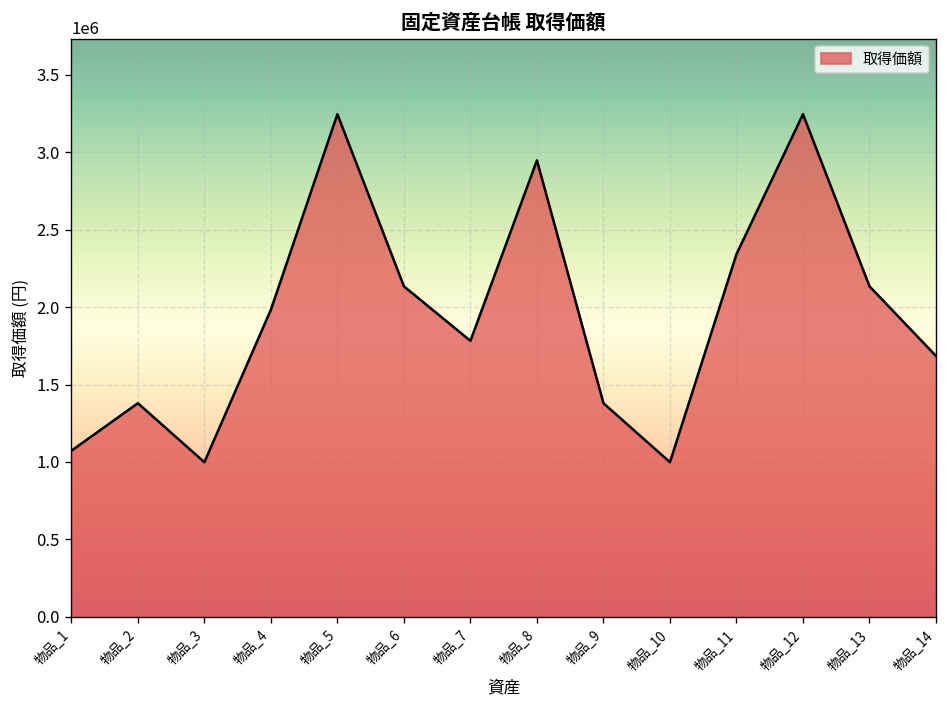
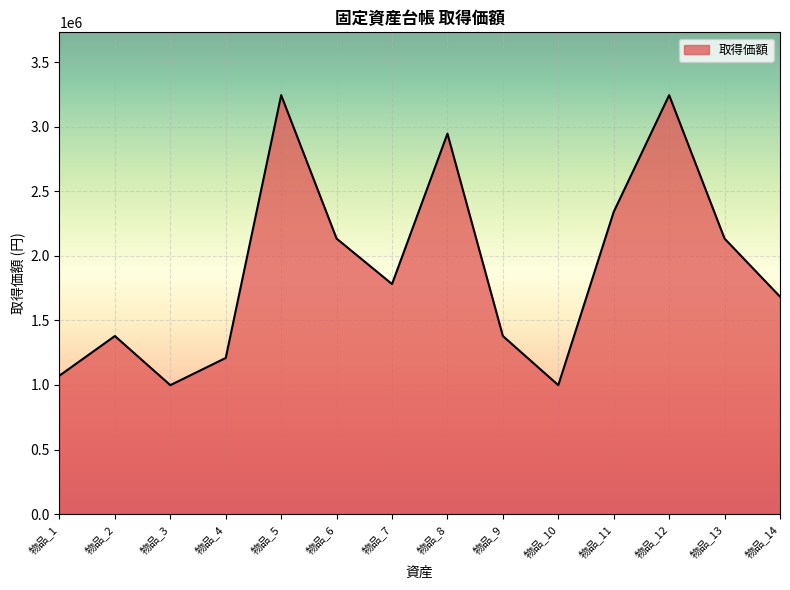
  {
    "物品_1": 1070000,
    "物品_2": 1380000,
    "物品_3": 1000000,
-   "物品_4": 1980000,
+   "物品_4": 1210000,
    "物品_5": 3250000,
    "物品_6": 2130000,
    "物品_7": 1780000,
    "物品_8": 2950000,
    "物品_9": 1380000,
    "物品_10": 1000000,
    "物品_11": 2340000,
    "物品_12": 3250000,
    "物品_13": 2130000,
    "物品_14": 1680000
  }
